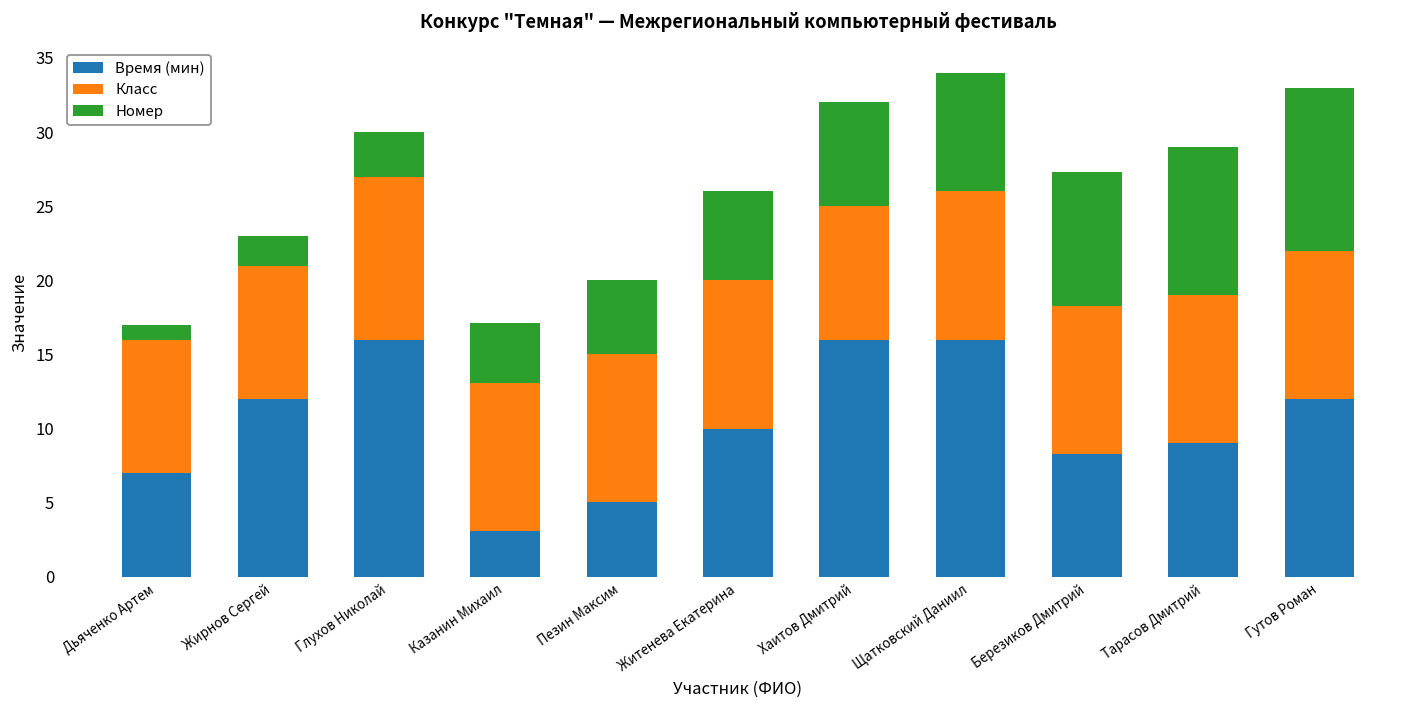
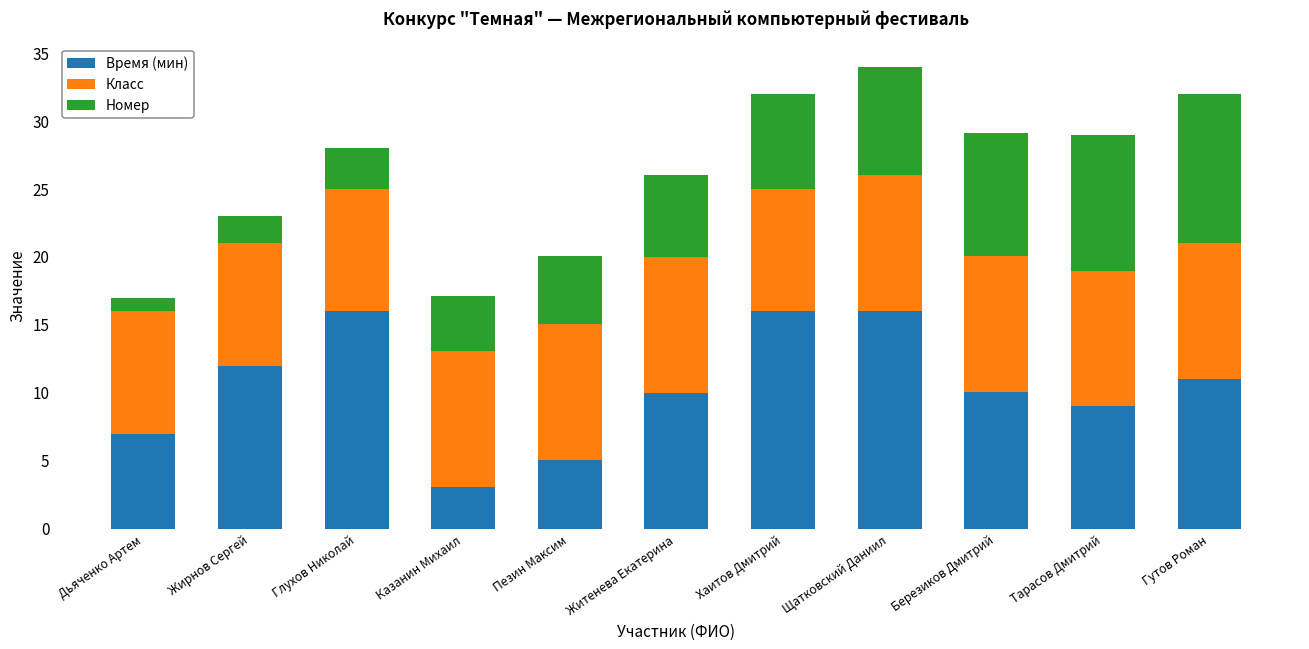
  {
    "Время (мин)": {
      "Дьяченко Артем": 7.0,
      "Жирнов Сергей": 12.0,
      "Глухов Николай": 16.0,
      "Казанин Михаил": 3.1,
      "Пезин Максим": 5.1,
      "Житенева Екатерина": 10.0,
      "Хаитов Дмитрий": 16.0,
      "Щатковский Даниил": 16.0,
-     "Березиков Дмитрий": 8.3,
+     "Березиков Дмитрий": 10.1,
      "Тарасов Дмитрий": 9.0,
-     "Гутов Роман": 12
+     "Гутов Роман": 11
    },
    "Класс": {
      "Дьяченко Артем": 9,
      "Жирнов Сергей": 9,
-     "Глухов Николай": 11,
+     "Глухов Николай": 9,
      "Казанин Михаил": 10,
      "Пезин Максим": 10,
      "Житенева Екатерина": 10,
      "Хаитов Дмитрий": 9,
      "Щатковский Даниил": 10,
      "Березиков Дмитрий": 10,
      "Тарасов Дмитрий": 10,
      "Гутов Роман": 10
    },
    "Номер": {
      "Дьяченко Артем": 1.0,
      "Жирнов Сергей": 2.0,
      "Глухов Николай": 3.0,
      "Казанин Михаил": 4.0,
      "Пезин Максим": 5.0,
      "Житенева Екатерина": 6.0,
      "Хаитов Дмитрий": 7.0,
      "Щатковский Даниил": 8.0,
      "Березиков Дмитрий": 9.0,
      "Тарасов Дмитрий": 10.0,
      "Гутов Роман": 11.0
    }
  }
